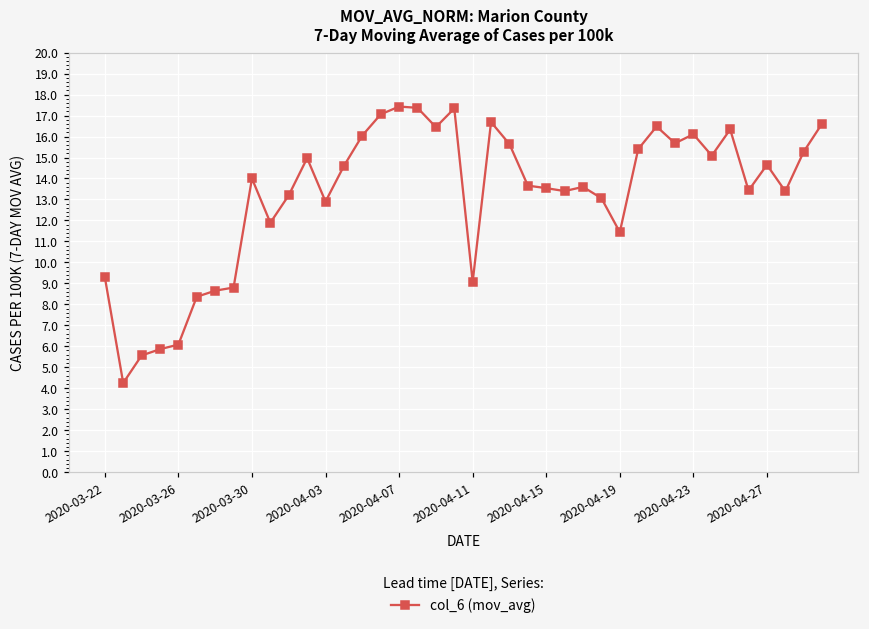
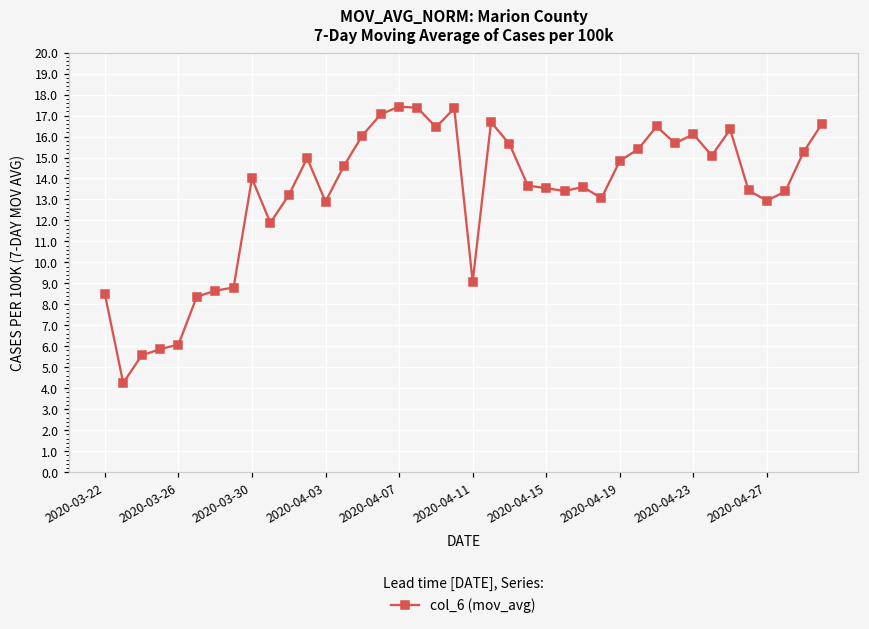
  {
-   "2020-03-22": 9.3,
+   "2020-03-22": 8.5,
    "2020-03-26": 6.1,
    "2020-03-30": 14.0,
    "2020-04-03": 12.9,
    "2020-04-07": 17.4,
    "2020-04-11": 9.1,
    "2020-04-15": 13.5,
-   "2020-04-19": 11.4,
+   "2020-04-19": 14.8,
    "2020-04-23": 16.1,
-   "2020-04-27": 14.7
+   "2020-04-27": 12.9
  }
